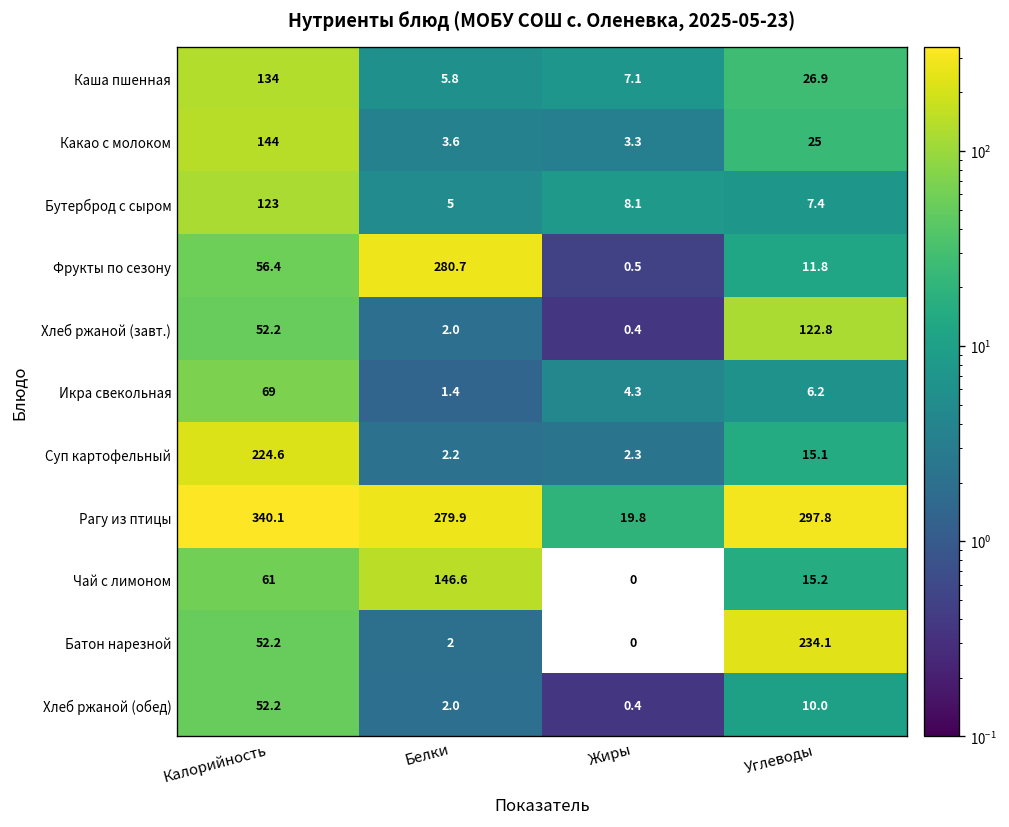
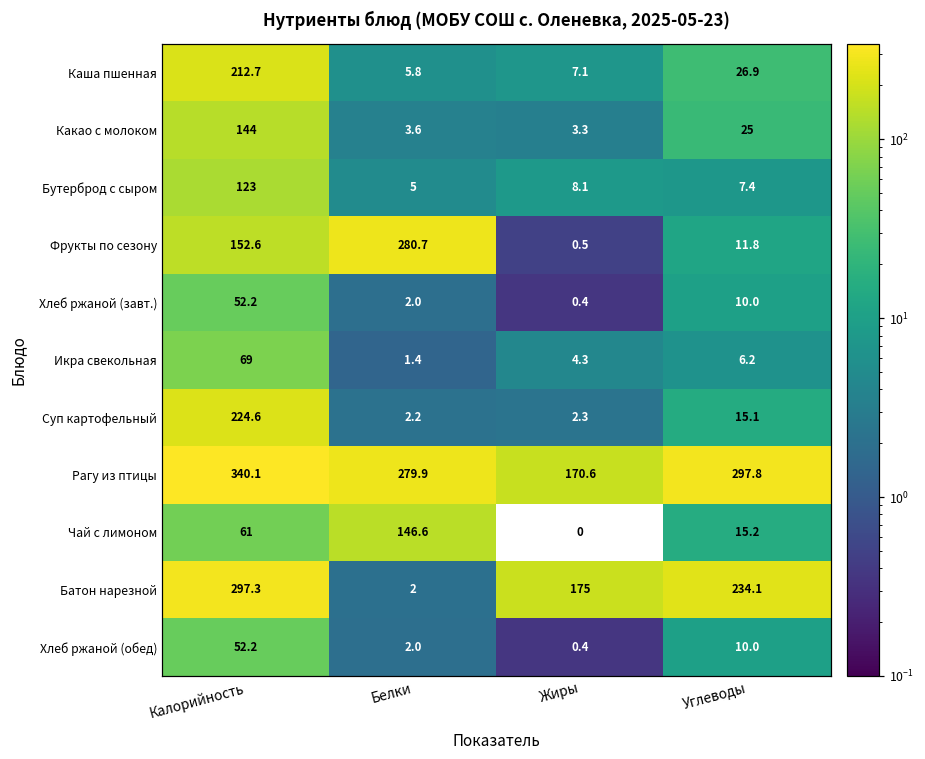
  {
    "Каша пшенная": {
-     "Калорийность": 134,
+     "Калорийность": 212.7,
      "Белки": 5.8,
      "Жиры": 7.1,
      "Углеводы": 26.9
    },
    "Какао с молоком": {
      "Калорийность": 144,
      "Белки": 3.6,
      "Жиры": 3.3,
      "Углеводы": 25
    },
    "Бутерброд с сыром": {
      "Калорийность": 123,
      "Белки": 5,
      "Жиры": 8.1,
      "Углеводы": 7.4
    },
    "Фрукты по сезону": {
-     "Калорийность": 56.4,
+     "Калорийность": 152.6,
      "Белки": 280.7,
      "Жиры": 0.5,
      "Углеводы": 11.8
    },
    "Хлеб ржаной (завт.)": {
      "Калорийность": 52.2,
      "Белки": 2.0,
      "Жиры": 0.4,
-     "Углеводы": 122.8
+     "Углеводы": 10.0
    },
    "Икра свекольная": {
      "Калорийность": 69,
      "Белки": 1.4,
      "Жиры": 4.3,
      "Углеводы": 6.2
    },
    "Суп картофельный": {
      "Калорийность": 224.6,
      "Белки": 2.2,
      "Жиры": 2.3,
      "Углеводы": 15.1
    },
    "Рагу из птицы": {
      "Калорийность": 340.1,
      "Белки": 279.9,
-     "Жиры": 19.8,
+     "Жиры": 170.6,
      "Углеводы": 297.8
    },
    "Чай с лимоном": {
      "Калорийность": 61,
      "Белки": 146.6,
      "Жиры": 0,
      "Углеводы": 15.2
    },
    "Батон нарезной": {
-     "Калорийность": 52.2,
+     "Калорийность": 297.3,
      "Белки": 2,
-     "Жиры": 0,
+     "Жиры": 175,
      "Углеводы": 234.1
    },
    "Хлеб ржаной (обед)": {
      "Калорийность": 52.2,
      "Белки": 2.0,
      "Жиры": 0.4,
      "Углеводы": 10.0
    }
  }
